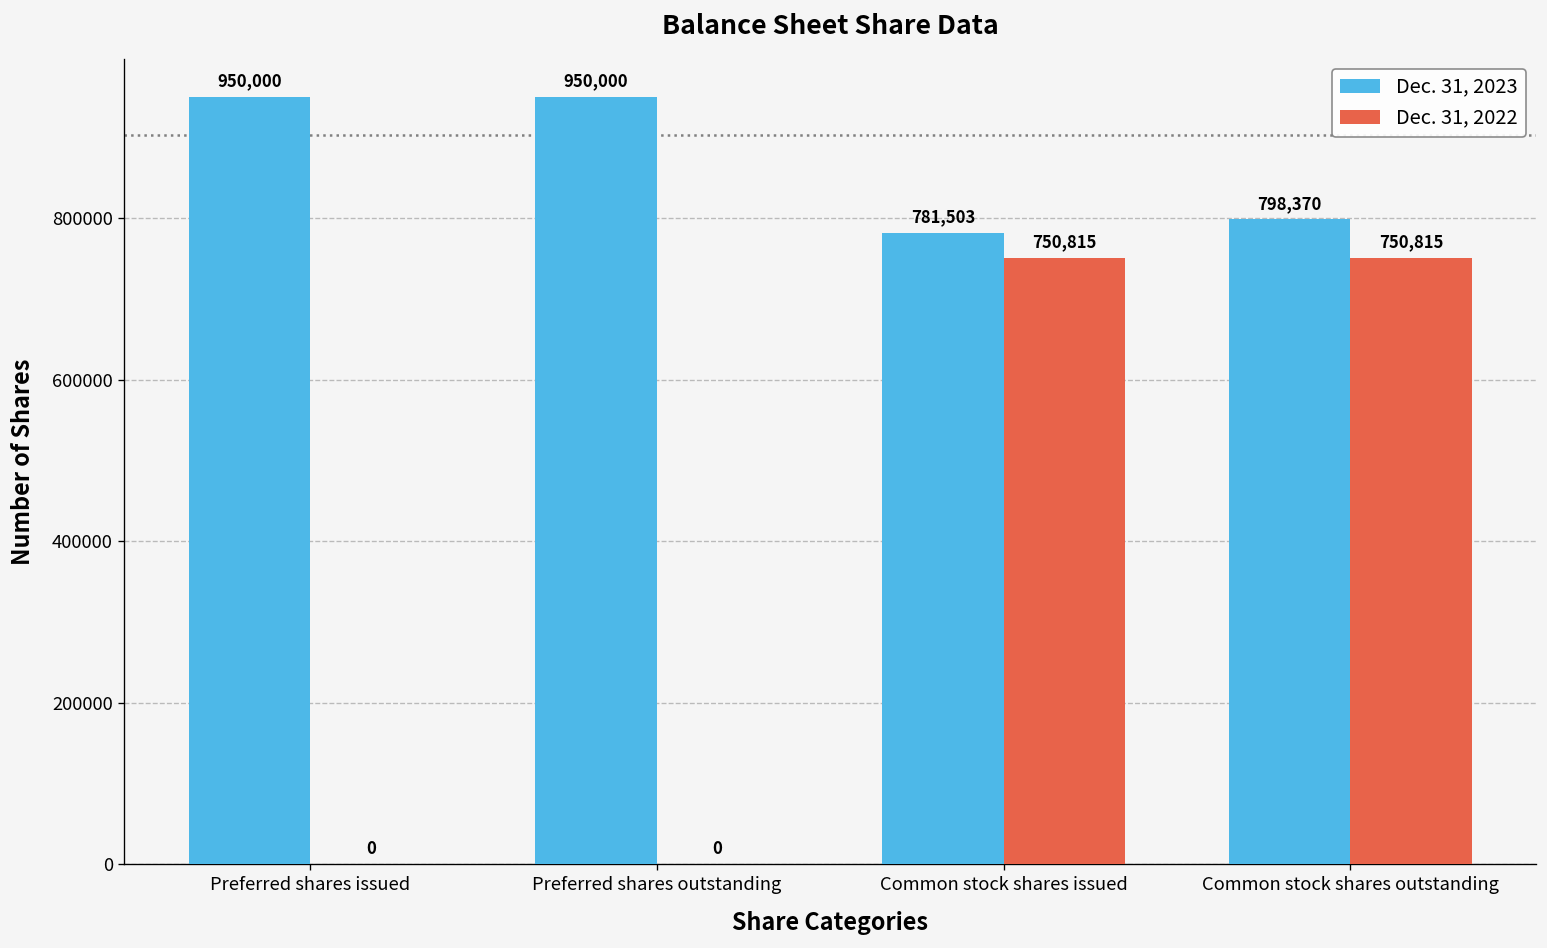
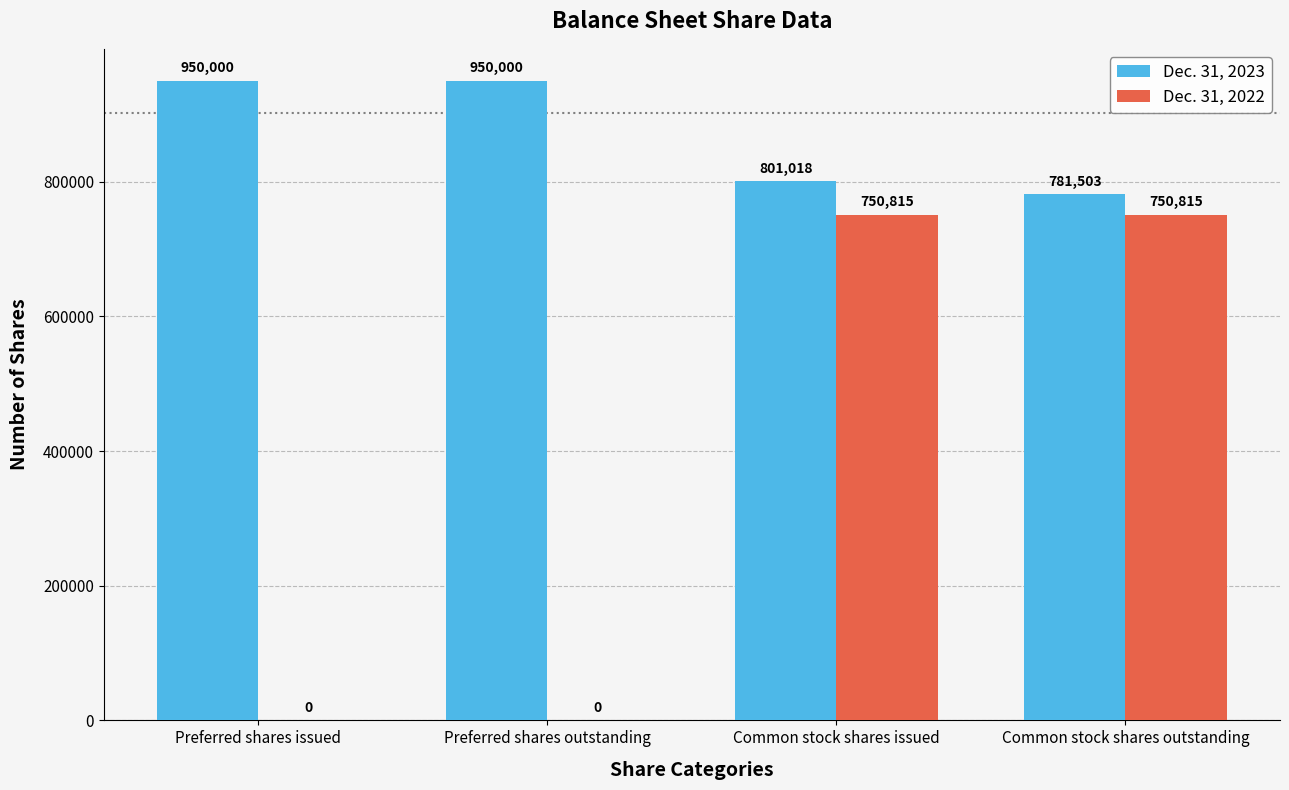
  {
    "Dec. 31, 2023": {
      "Preferred shares issued": "950,000",
      "Preferred shares outstanding": "950,000",
-     "Common stock shares issued": "781,503",
-     "Common stock shares outstanding": "798,370"
+     "Common stock shares issued": "801,018",
+     "Common stock shares outstanding": "781,503"
    },
    "Dec. 31, 2022": {
      "Preferred shares issued": "0",
      "Preferred shares outstanding": "0",
      "Common stock shares issued": "750,815",
      "Common stock shares outstanding": "750,815"
    }
  }
